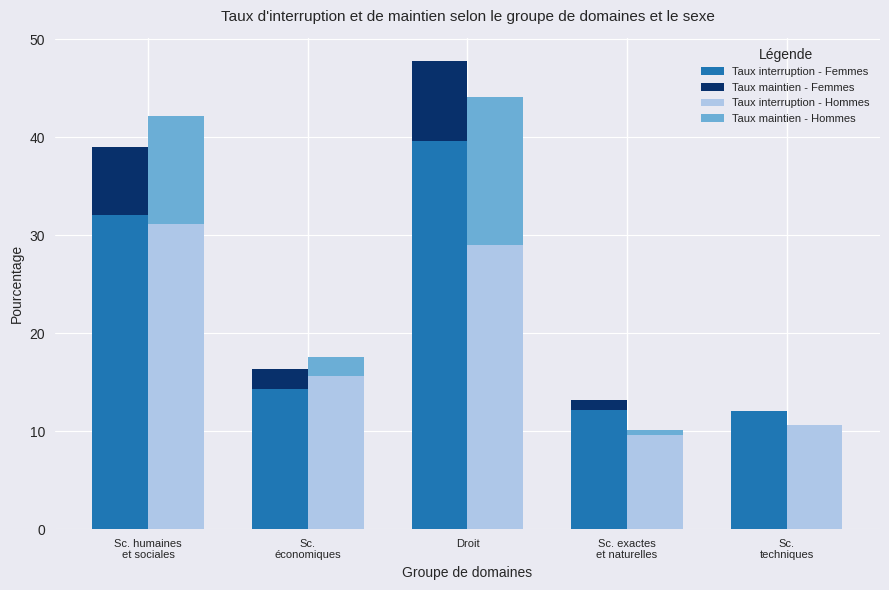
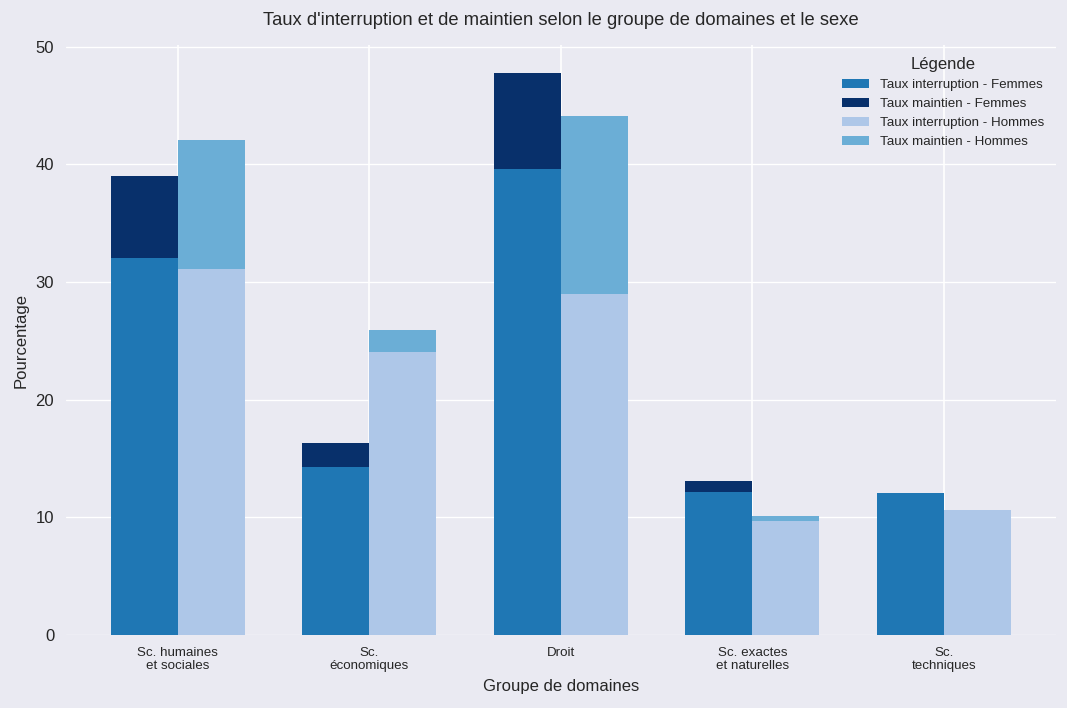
  {
    "Taux interruption - Femmes": {
      "Sc. humaines et sociales": 32,
      "Sc. économiques": 14,
      "Droit": 40,
      "Sc. exactes et naturelles": 12,
      "Sc. techniques": 12
    },
    "Taux maintien - Femmes": {
      "Sc. humaines et sociales": 7,
      "Sc. économiques": 2,
      "Droit": 8,
      "Sc. exactes et naturelles": 1,
      "Sc. techniques": 0
    },
    "Taux interruption - Hommes": {
      "Sc. humaines et sociales": 31,
-     "Sc. économiques": 16,
+     "Sc. économiques": 24,
      "Droit": 29,
      "Sc. exactes et naturelles": 10,
      "Sc. techniques": 11
    },
    "Taux maintien - Hommes": {
      "Sc. humaines et sociales": 11,
      "Sc. économiques": 2,
      "Droit": 15,
      "Sc. exactes et naturelles": 0,
      "Sc. techniques": 0
    }
  }
